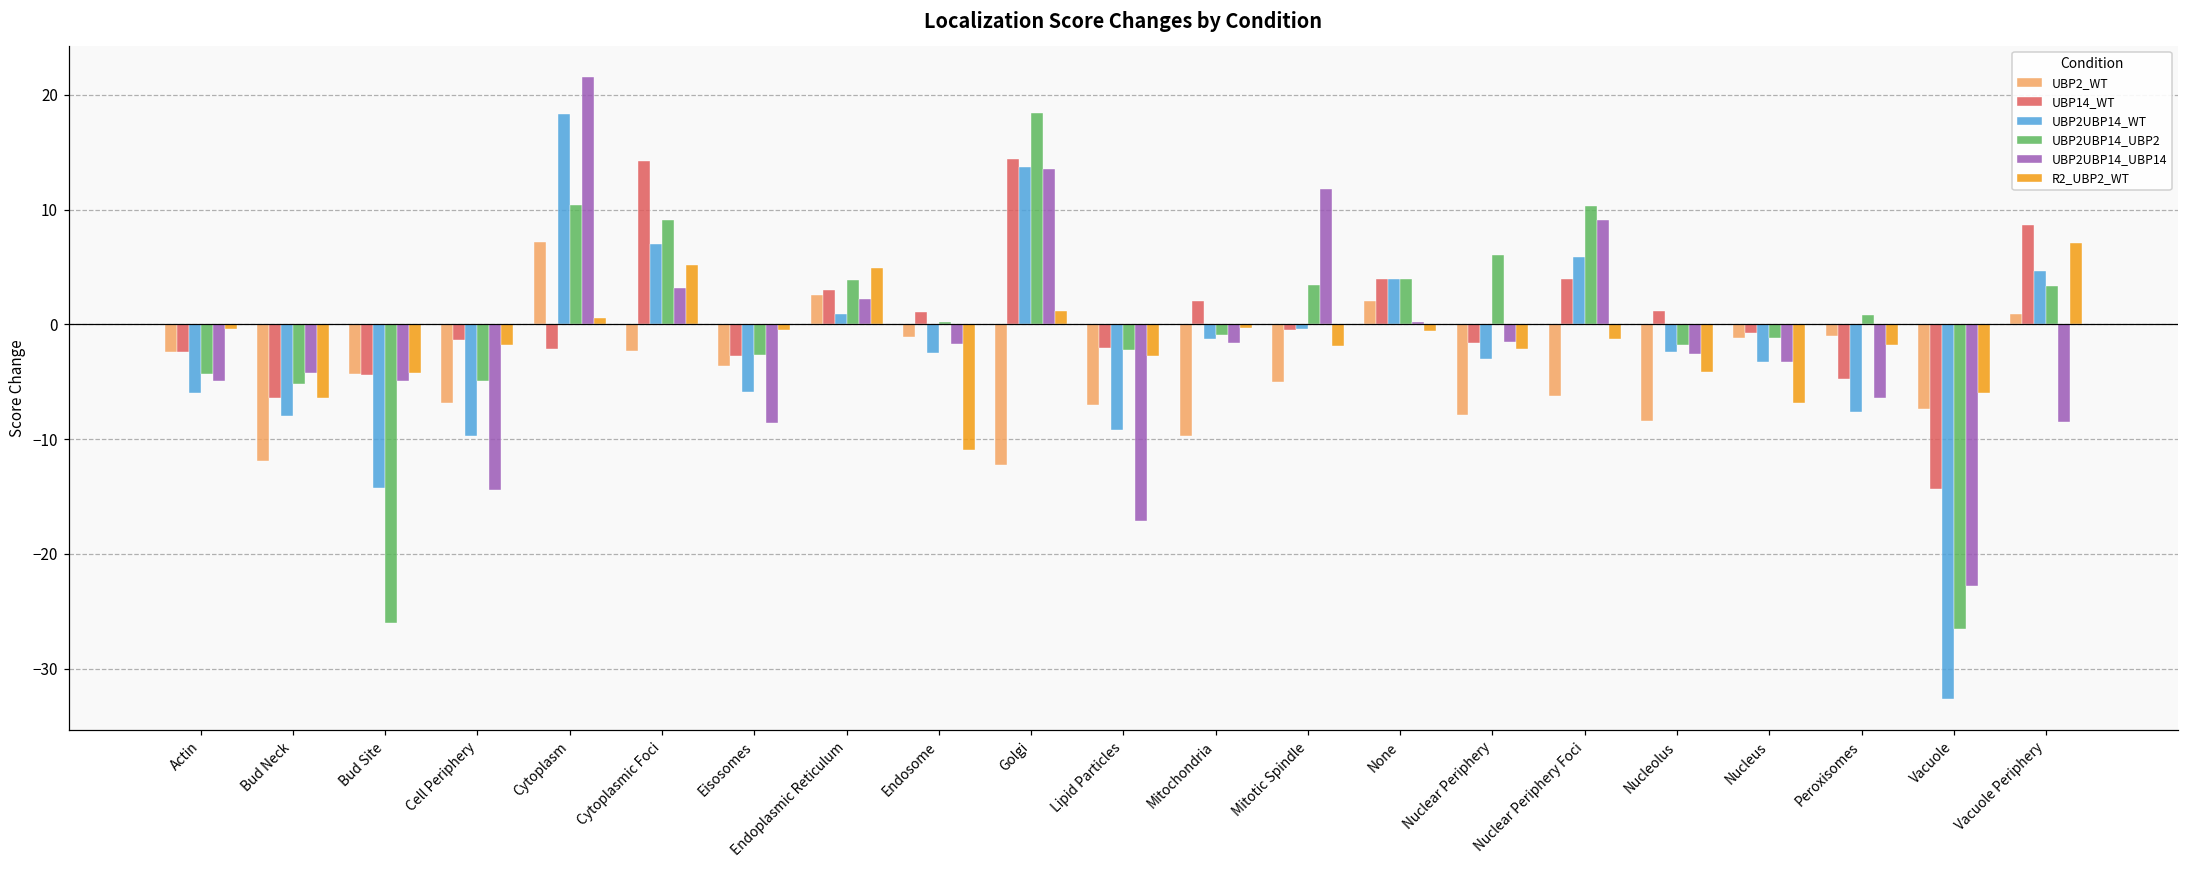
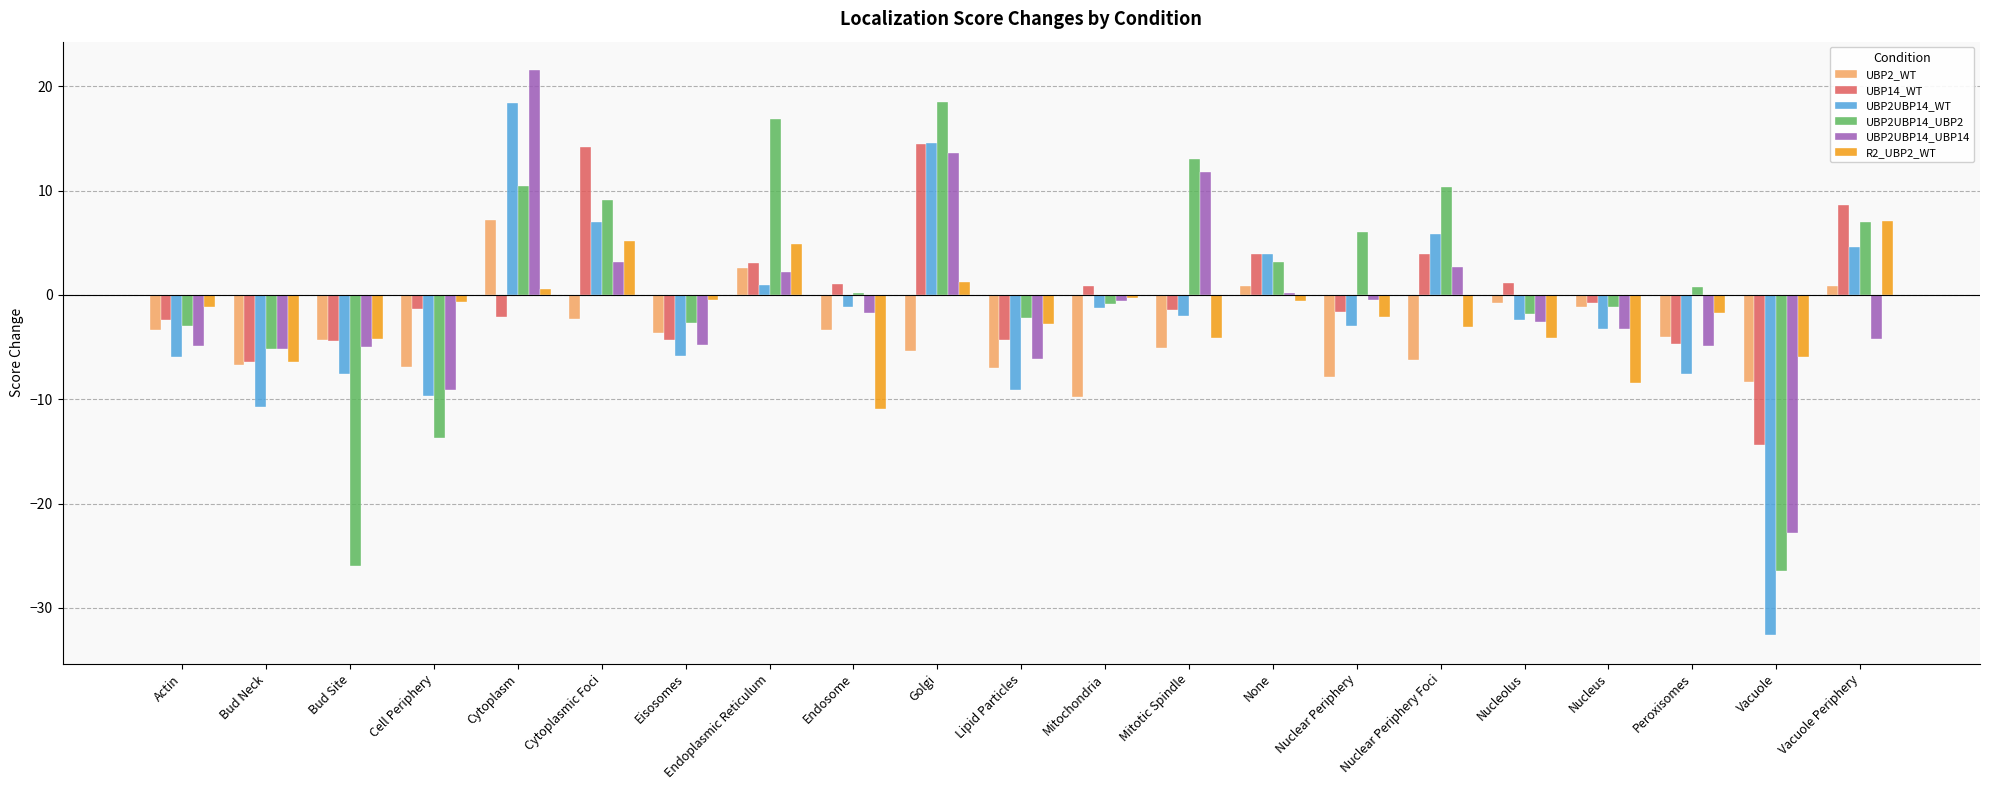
  {
    "UBP2_WT": {
-     "Actin": -2.4,
-     "Bud Neck": -11.9,
+     "Actin": -3.4,
+     "Bud Neck": -6.8,
      "Bud Site": -4.3,
      "Cell Periphery": -6.9,
      "Cytoplasm": 7.2,
      "Cytoplasmic Foci": -2.4,
      "Eisosomes": -3.7,
      "Endoplasmic Reticulum": 2.6,
-     "Endosome": -1.1,
-     "Golgi": -12.3,
+     "Endosome": -3.4,
+     "Golgi": -5.4,
      "Lipid Particles": -7.0,
      "Mitochondria": -9.8,
      "Mitotic Spindle": -5.0,
-     "None": 2.0,
+     "None": 0.8,
      "Nuclear Periphery": -7.9,
      "Nuclear Periphery Foci": -6.2,
-     "Nucleolus": -8.4,
+     "Nucleolus": -0.8,
      "Nucleus": -1.2,
-     "Peroxisomes": -1.0,
-     "Vacuole": -7.3,
+     "Peroxisomes": -4.1,
+     "Vacuole": -8.4,
      "Vacuole Periphery": 0.9
    },
    "UBP14_WT": {
      "Actin": -2.4,
      "Bud Neck": -6.4,
      "Bud Site": -4.4,
      "Cell Periphery": -1.4,
      "Cytoplasm": -2.1,
      "Cytoplasmic Foci": 14.2,
-     "Eisosomes": -2.8,
+     "Eisosomes": -4.3,
      "Endoplasmic Reticulum": 3.0,
      "Endosome": 1.1,
      "Golgi": 14.4,
-     "Lipid Particles": -2.1,
-     "Mitochondria": 2.1,
-     "Mitotic Spindle": -0.5,
+     "Lipid Particles": -4.4,
+     "Mitochondria": 0.9,
+     "Mitotic Spindle": -1.4,
      "None": 3.9,
      "Nuclear Periphery": -1.7,
      "Nuclear Periphery Foci": 3.9,
      "Nucleolus": 1.2,
      "Nucleus": -0.8,
      "Peroxisomes": -4.7,
      "Vacuole": -14.4,
      "Vacuole Periphery": 8.6
    },
    "UBP2UBP14_WT": {
      "Actin": -6.0,
-     "Bud Neck": -8.0,
-     "Bud Site": -14.3,
+     "Bud Neck": -10.8,
+     "Bud Site": -7.6,
      "Cell Periphery": -9.7,
      "Cytoplasm": 18.4,
      "Cytoplasmic Foci": 7.0,
      "Eisosomes": -5.9,
      "Endoplasmic Reticulum": 0.9,
-     "Endosome": -2.5,
-     "Golgi": 13.7,
+     "Endosome": -1.1,
+     "Golgi": 14.5,
      "Lipid Particles": -9.2,
      "Mitochondria": -1.3,
-     "Mitotic Spindle": -0.4,
+     "Mitotic Spindle": -2.0,
      "None": 3.9,
      "Nuclear Periphery": -3.0,
      "Nuclear Periphery Foci": 5.8,
      "Nucleolus": -2.4,
      "Nucleus": -3.3,
      "Peroxisomes": -7.6,
      "Vacuole": -32.6,
      "Vacuole Periphery": 4.6
    },
    "UBP2UBP14_UBP2": {
-     "Actin": -4.3,
+     "Actin": -3.0,
      "Bud Neck": -5.2,
      "Bud Site": -26.0,
-     "Cell Periphery": -4.9,
+     "Cell Periphery": -13.7,
      "Cytoplasm": 10.4,
      "Cytoplasmic Foci": 9.1,
      "Eisosomes": -2.7,
-     "Endoplasmic Reticulum": 3.9,
+     "Endoplasmic Reticulum": 16.9,
      "Golgi": 18.5,
      "Lipid Particles": -2.2,
      "Mitochondria": -0.9,
-     "Mitotic Spindle": 3.5,
-     "None": 4.0,
+     "Mitotic Spindle": 13.1,
+     "None": 3.1,
      "Nuclear Periphery": 6.0,
      "Nuclear Periphery Foci": 10.3,
      "Nucleolus": -1.8,
      "Nucleus": -1.1,
      "Peroxisomes": 0.8,
      "Vacuole": -26.5,
-     "Vacuole Periphery": 3.4
+     "Vacuole Periphery": 7.0
    },
    "UBP2UBP14_UBP14": {
      "Actin": -4.9,
-     "Bud Neck": -4.2,
+     "Bud Neck": -5.1,
      "Bud Site": -5.0,
-     "Cell Periphery": -14.4,
+     "Cell Periphery": -9.1,
      "Cytoplasm": 21.6,
      "Cytoplasmic Foci": 3.2,
-     "Eisosomes": -8.6,
+     "Eisosomes": -4.8,
      "Endoplasmic Reticulum": 2.2,
      "Endosome": -1.7,
      "Golgi": 13.6,
-     "Lipid Particles": -17.1,
-     "Mitochondria": -1.6,
+     "Lipid Particles": -6.1,
+     "Mitochondria": -0.6,
      "Mitotic Spindle": 11.8,
-     "Nuclear Periphery": -1.6,
-     "Nuclear Periphery Foci": 9.1,
+     "Nuclear Periphery": -0.5,
+     "Nuclear Periphery Foci": 2.7,
      "Nucleolus": -2.6,
      "Nucleus": -3.2,
-     "Peroxisomes": -6.5,
+     "Peroxisomes": -4.9,
      "Vacuole": -22.8,
-     "Vacuole Periphery": -8.5
+     "Vacuole Periphery": -4.2
    },
    "R2_UBP2_WT": {
-     "Actin": -0.4,
+     "Actin": -1.2,
      "Bud Neck": -6.4,
      "Bud Site": -4.2,
-     "Cell Periphery": -1.8,
+     "Cell Periphery": -0.6,
      "Cytoplasm": 0.6,
      "Cytoplasmic Foci": 5.1,
      "Eisosomes": -0.5,
      "Endoplasmic Reticulum": 4.9,
      "Endosome": -10.9,
      "Golgi": 1.2,
      "Lipid Particles": -2.8,
      "Mitochondria": -0.3,
-     "Mitotic Spindle": -1.9,
+     "Mitotic Spindle": -4.2,
      "None": -0.6,
      "Nuclear Periphery": -2.1,
-     "Nuclear Periphery Foci": -1.2,
+     "Nuclear Periphery Foci": -3.1,
      "Nucleolus": -4.1,
-     "Nucleus": -6.8,
+     "Nucleus": -8.4,
      "Peroxisomes": -1.8,
      "Vacuole": -6.0,
      "Vacuole Periphery": 7.1
    }
  }
